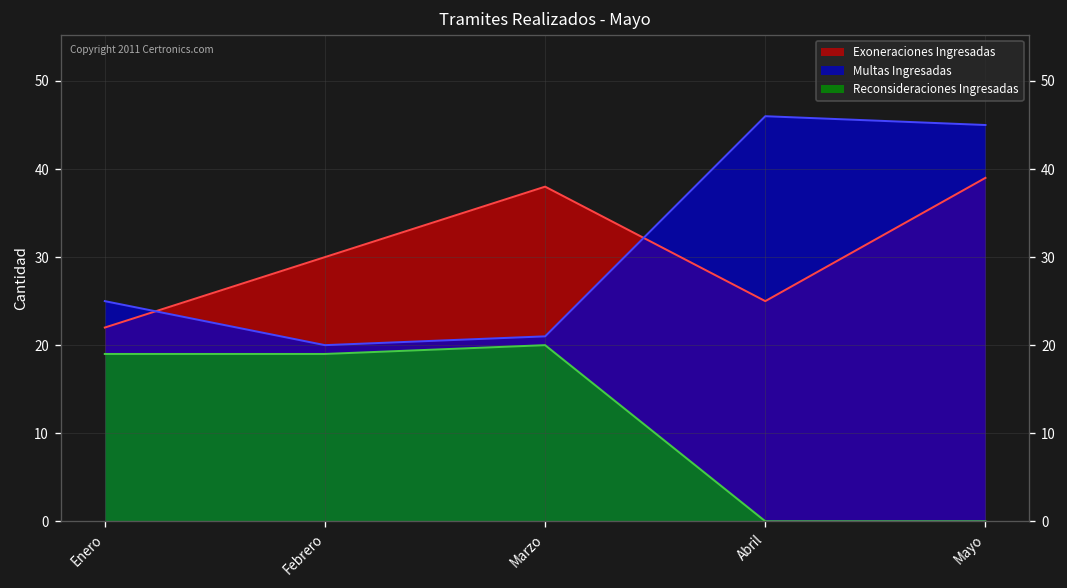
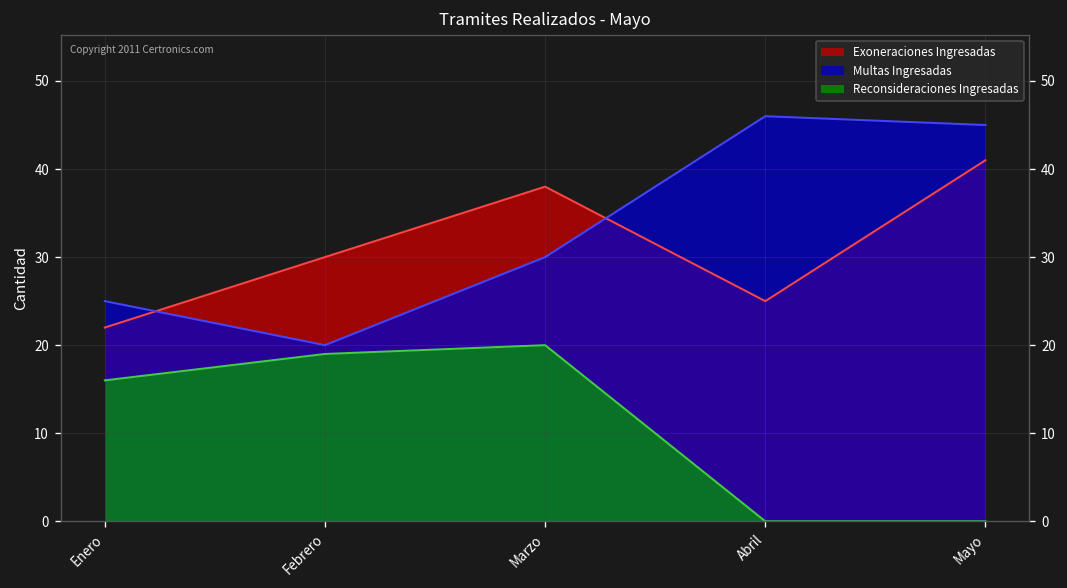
  {
    "Exoneraciones Ingresadas": {
      "Enero": 22,
      "Febrero": 30,
      "Marzo": 38,
      "Abril": 25,
-     "Mayo": 39
+     "Mayo": 41
    },
    "Multas Ingresadas": {
      "Enero": 25,
      "Febrero": 20,
-     "Marzo": 21,
+     "Marzo": 30,
      "Abril": 46,
      "Mayo": 45
    },
    "Reconsideraciones Ingresadas": {
-     "Enero": 19,
+     "Enero": 16,
      "Febrero": 19,
      "Marzo": 20,
      "Abril": 0,
      "Mayo": 0
    }
  }
